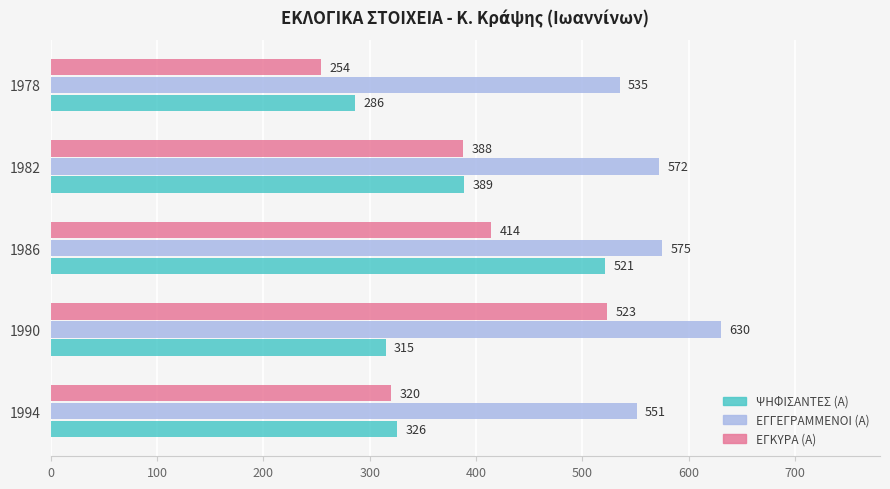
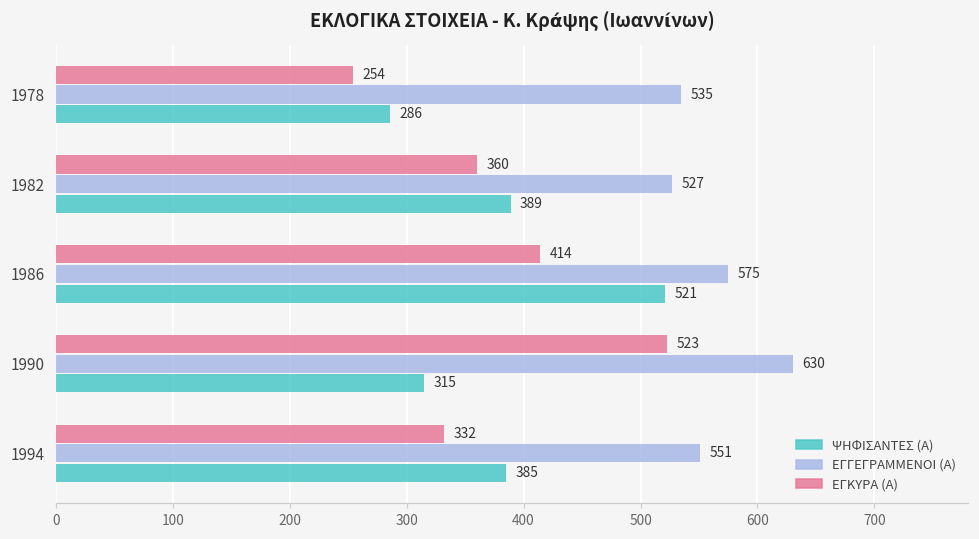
  {
    "ΨΗΦΙΣΑΝΤΕΣ (Α)": {
      "1978": 286,
      "1982": 389,
      "1986": 521,
      "1990": 315,
-     "1994": 326
+     "1994": 385
    },
    "ΕΓΓΕΓΡΑΜΜΕΝΟΙ (Α)": {
      "1978": 535,
-     "1982": 572,
+     "1982": 527,
      "1986": 575,
      "1990": 630,
      "1994": 551
    },
    "ΕΓΚΥΡΑ (Α)": {
      "1978": 254,
-     "1982": 388,
+     "1982": 360,
      "1986": 414,
      "1990": 523,
-     "1994": 320
+     "1994": 332
    }
  }
